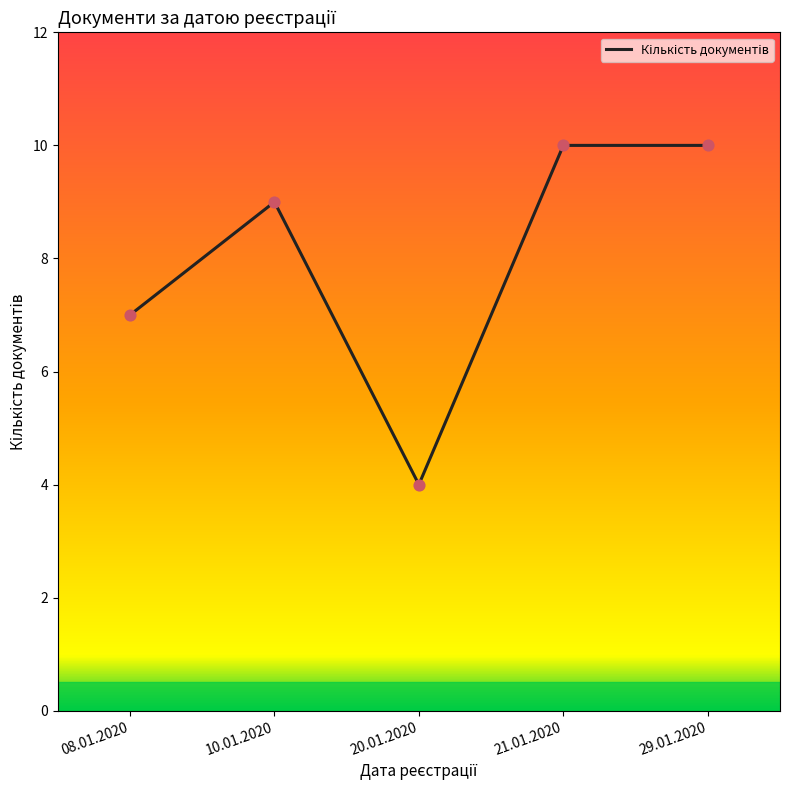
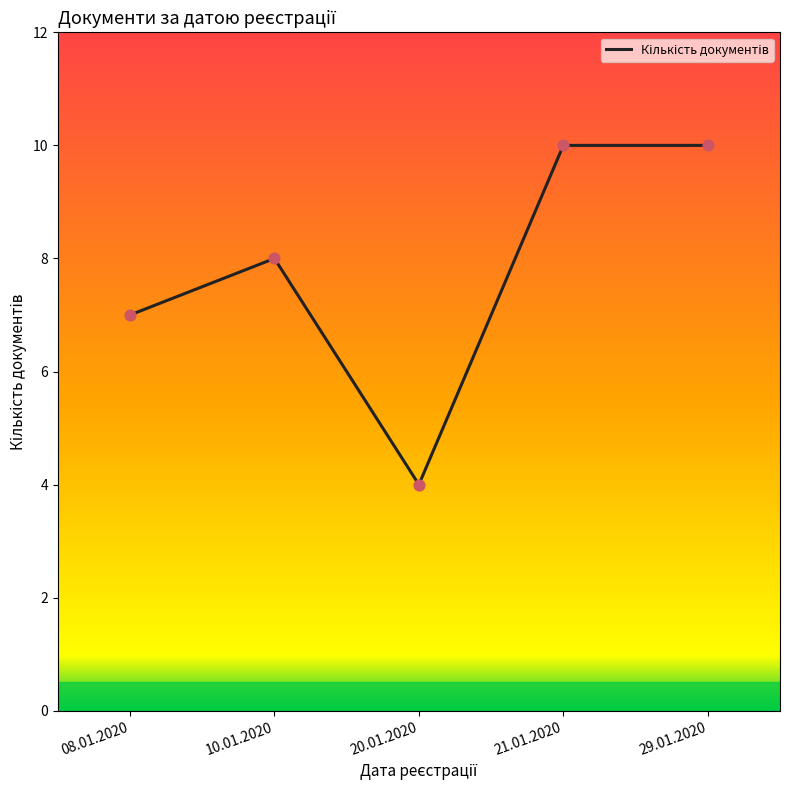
  {
    "08.01.2020": 7,
-   "10.01.2020": 9,
+   "10.01.2020": 8,
    "20.01.2020": 4,
    "21.01.2020": 10,
    "29.01.2020": 10
  }
